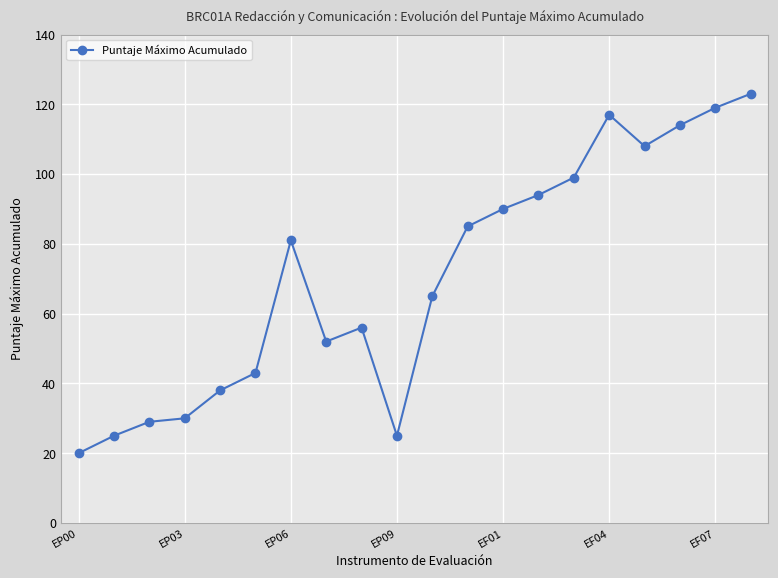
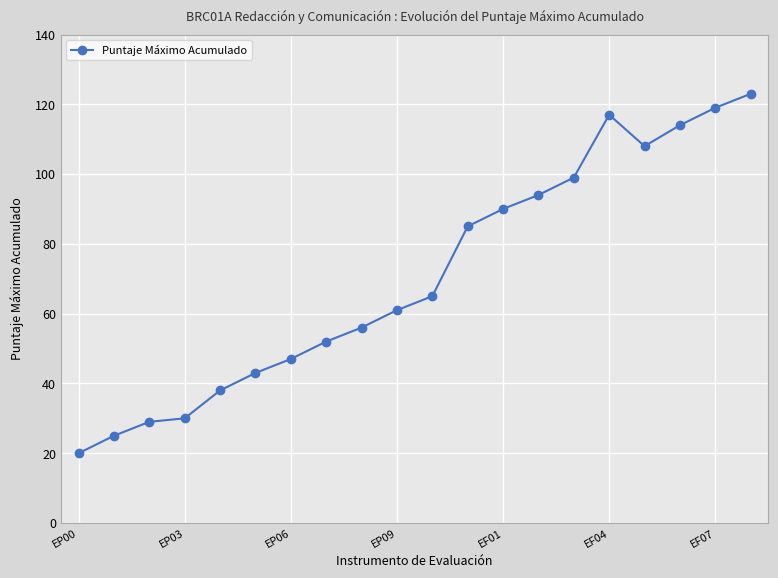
  {
    "EP00": 20,
    "EP03": 30,
-   "EP06": 81,
-   "EP09": 25,
+   "EP06": 47,
+   "EP09": 61,
    "EF01": 90,
    "EF04": 117,
    "EF07": 119
  }
